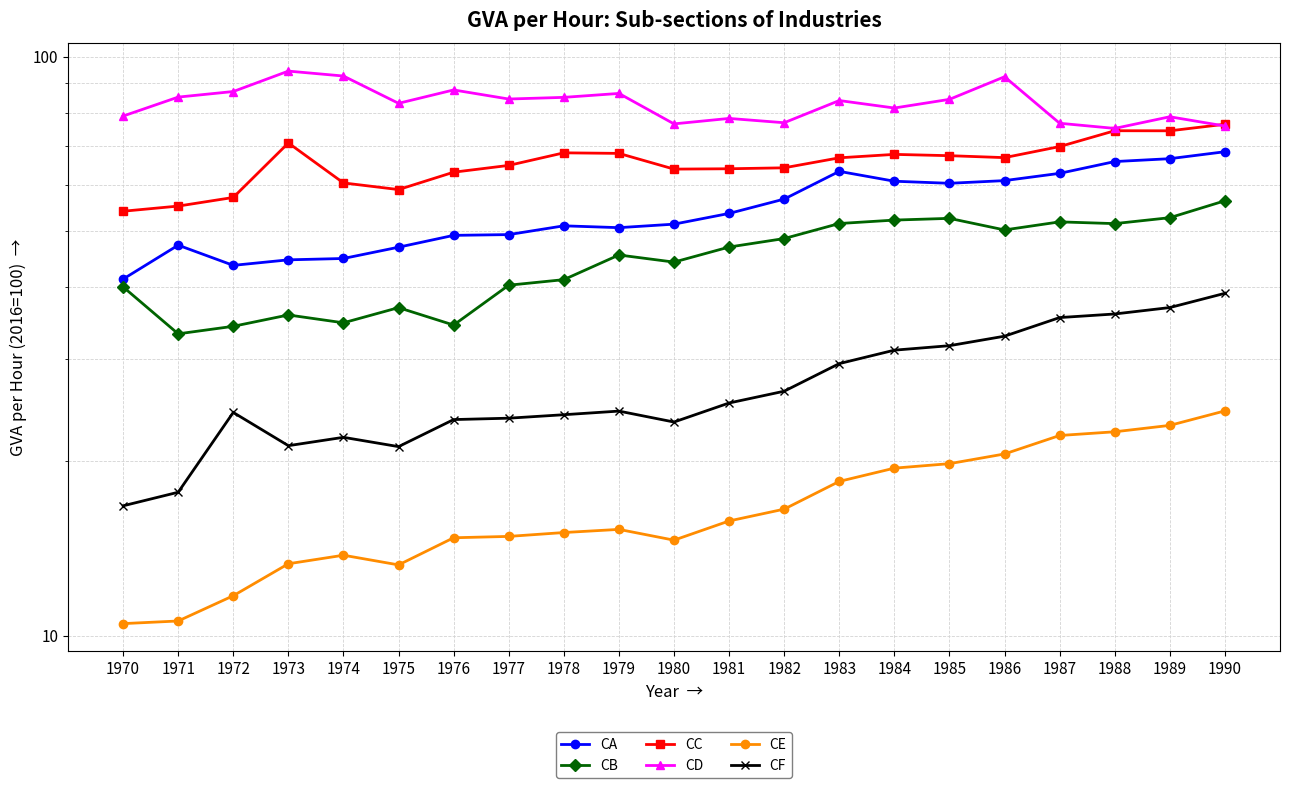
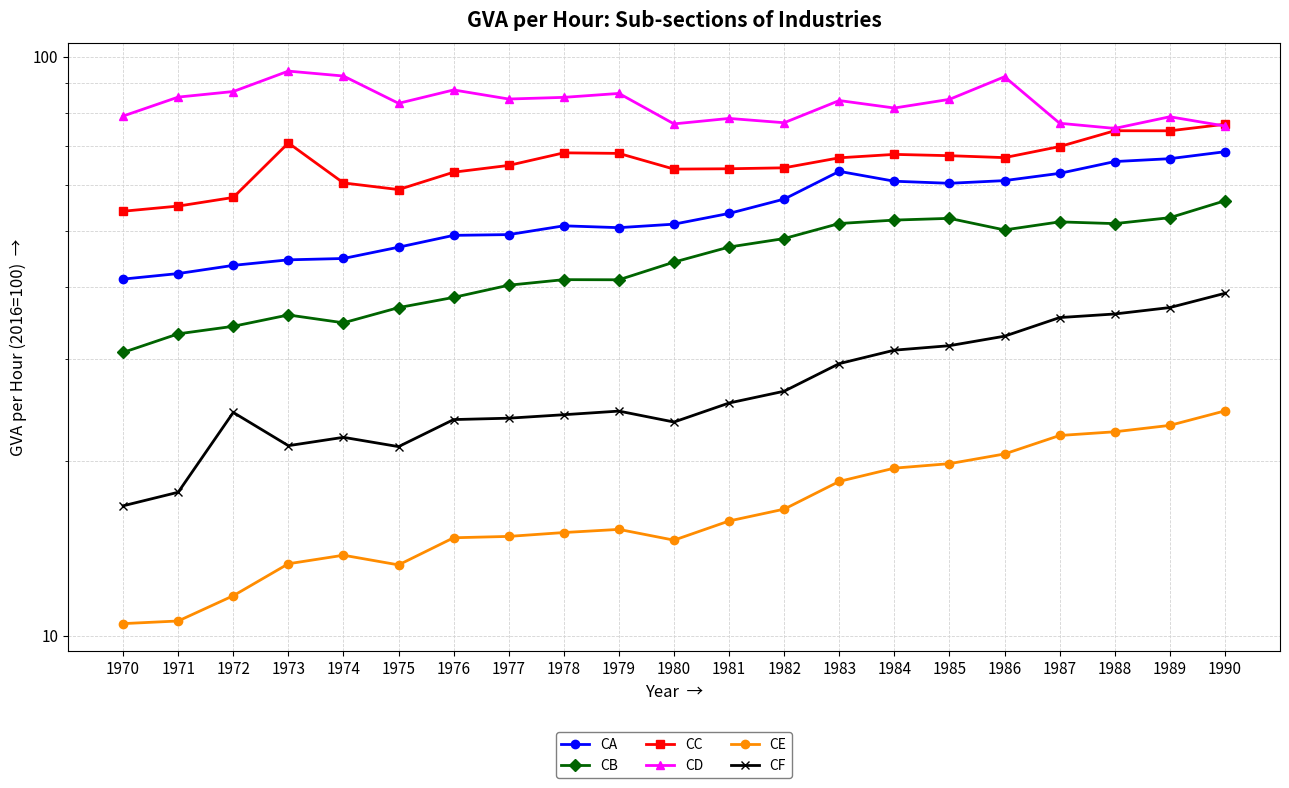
  {
    "CA": {
      "1970": 41,
-     "1971": 47,
+     "1971": 42,
      "1972": 44,
      "1973": 45,
      "1974": 45,
      "1975": 47,
      "1976": 49,
      "1977": 49,
      "1978": 51,
      "1979": 51,
      "1980": 51,
      "1981": 54,
      "1982": 57,
      "1983": 63,
      "1984": 61,
      "1985": 60,
      "1986": 61,
      "1987": 63,
      "1988": 66,
      "1989": 67,
      "1990": 69
    },
    "CB": {
-     "1970": 40,
+     "1970": 31,
      "1971": 33,
      "1972": 34,
      "1973": 36,
      "1974": 35,
      "1975": 37,
-     "1976": 34,
+     "1976": 38,
      "1977": 40,
      "1978": 41,
-     "1979": 45,
+     "1979": 41,
      "1980": 44,
      "1981": 47,
      "1982": 49,
      "1983": 52,
      "1984": 52,
      "1985": 53,
      "1986": 50,
      "1987": 52,
      "1988": 52,
      "1989": 53,
      "1990": 56
    },
    "CC": {
      "1970": 54,
      "1971": 55,
      "1972": 57,
      "1973": 71,
      "1974": 61,
      "1975": 59,
      "1976": 63,
      "1977": 65,
      "1978": 68,
      "1979": 68,
      "1980": 64,
      "1981": 64,
      "1982": 64,
      "1983": 67,
      "1984": 68,
      "1985": 67,
      "1986": 67,
      "1987": 70,
      "1989": 75
    },
    "CD": {
      "1970": 79,
      "1971": 85,
      "1972": 87,
      "1973": 94,
      "1974": 93,
      "1975": 83,
      "1976": 88,
      "1977": 85,
      "1978": 85,
      "1979": 86,
      "1980": 77,
      "1981": 78,
      "1982": 77,
      "1983": 84,
      "1984": 82,
      "1985": 84,
      "1986": 92,
      "1987": 77,
      "1989": 79
    },
    "CE": {
      "1970": 10.5,
      "1971": 10.6,
      "1972": 11.7,
      "1973": 13.3,
      "1974": 13.8,
      "1975": 13.3,
      "1976": 14.8,
      "1977": 14.8,
      "1978": 15,
      "1979": 15.3,
      "1980": 14.6,
      "1981": 15.8,
      "1982": 16.5,
      "1983": 18.5,
      "1984": 19.5,
      "1985": 20,
      "1986": 20.6,
      "1987": 22,
      "1988": 22.5,
      "1989": 23,
      "1990": 24.5
    },
    "CF": {
      "1970": 16.8,
      "1971": 17.7,
      "1972": 24.3,
      "1973": 21.3,
      "1974": 22,
      "1975": 21,
      "1976": 23.6,
      "1977": 23.8,
      "1978": 24,
      "1979": 24.4,
      "1980": 23.4,
      "1981": 25,
      "1982": 26,
      "1983": 30,
      "1984": 31,
      "1985": 32,
      "1986": 33,
      "1987": 35,
      "1988": 36,
      "1989": 37,
      "1990": 39
    }
  }
